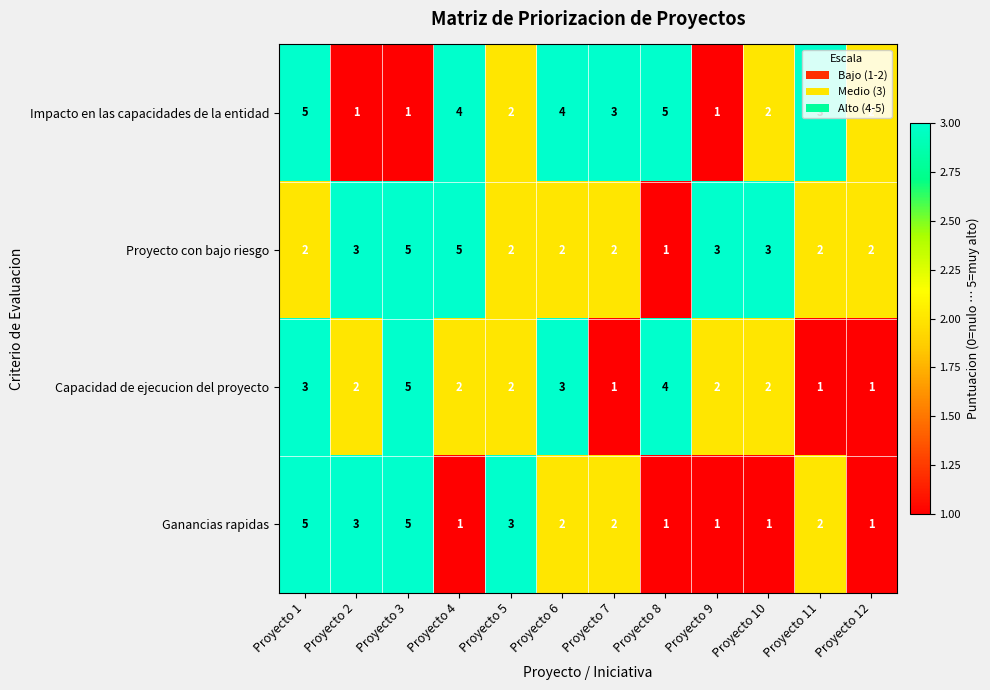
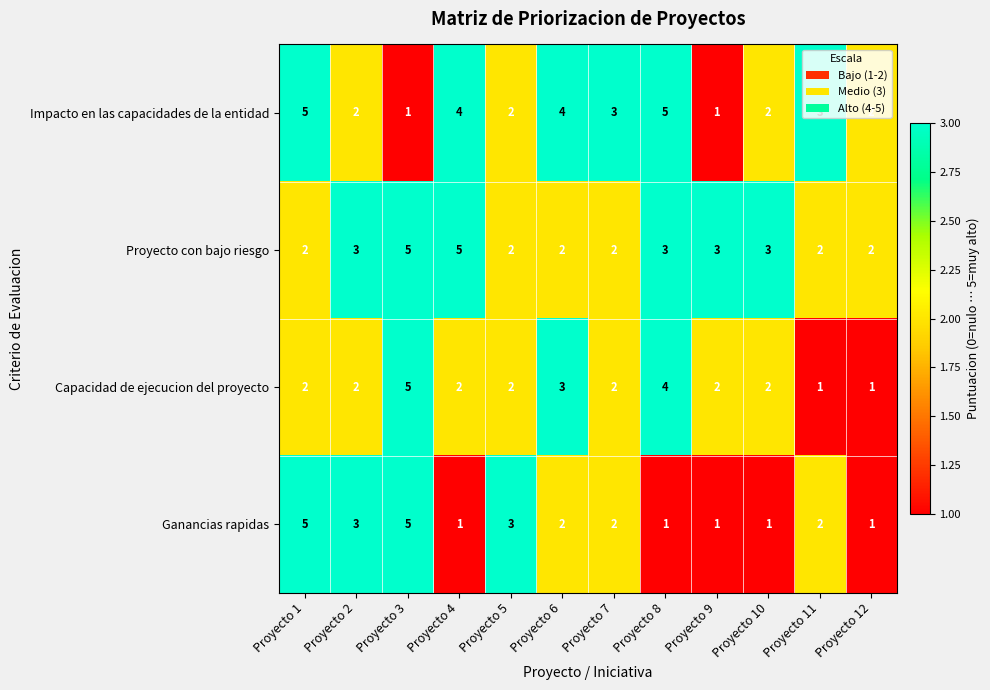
  {
    "Impacto en las capacidades de la entidad": {
      "Proyecto 1": 5,
-     "Proyecto 2": 1,
+     "Proyecto 2": 2,
      "Proyecto 3": 1,
      "Proyecto 4": 4,
      "Proyecto 5": 2,
      "Proyecto 6": 4,
      "Proyecto 7": 3,
      "Proyecto 8": 5,
      "Proyecto 9": 1,
      "Proyecto 10": 2
    },
    "Proyecto con bajo riesgo": {
      "Proyecto 1": 2,
      "Proyecto 2": 3,
      "Proyecto 3": 5,
      "Proyecto 4": 5,
      "Proyecto 5": 2,
      "Proyecto 6": 2,
      "Proyecto 7": 2,
-     "Proyecto 8": 1,
+     "Proyecto 8": 3,
      "Proyecto 9": 3,
      "Proyecto 10": 3,
      "Proyecto 11": 2,
      "Proyecto 12": 2
    },
    "Capacidad de ejecucion del proyecto": {
-     "Proyecto 1": 3,
+     "Proyecto 1": 2,
      "Proyecto 2": 2,
      "Proyecto 3": 5,
      "Proyecto 4": 2,
      "Proyecto 5": 2,
      "Proyecto 6": 3,
-     "Proyecto 7": 1,
+     "Proyecto 7": 2,
      "Proyecto 8": 4,
      "Proyecto 9": 2,
      "Proyecto 10": 2,
      "Proyecto 11": 1,
      "Proyecto 12": 1
    },
    "Ganancias rapidas": {
      "Proyecto 1": 5,
      "Proyecto 2": 3,
      "Proyecto 3": 5,
      "Proyecto 4": 1,
      "Proyecto 5": 3,
      "Proyecto 6": 2,
      "Proyecto 7": 2,
      "Proyecto 8": 1,
      "Proyecto 9": 1,
      "Proyecto 10": 1,
      "Proyecto 11": 2,
      "Proyecto 12": 1
    }
  }
